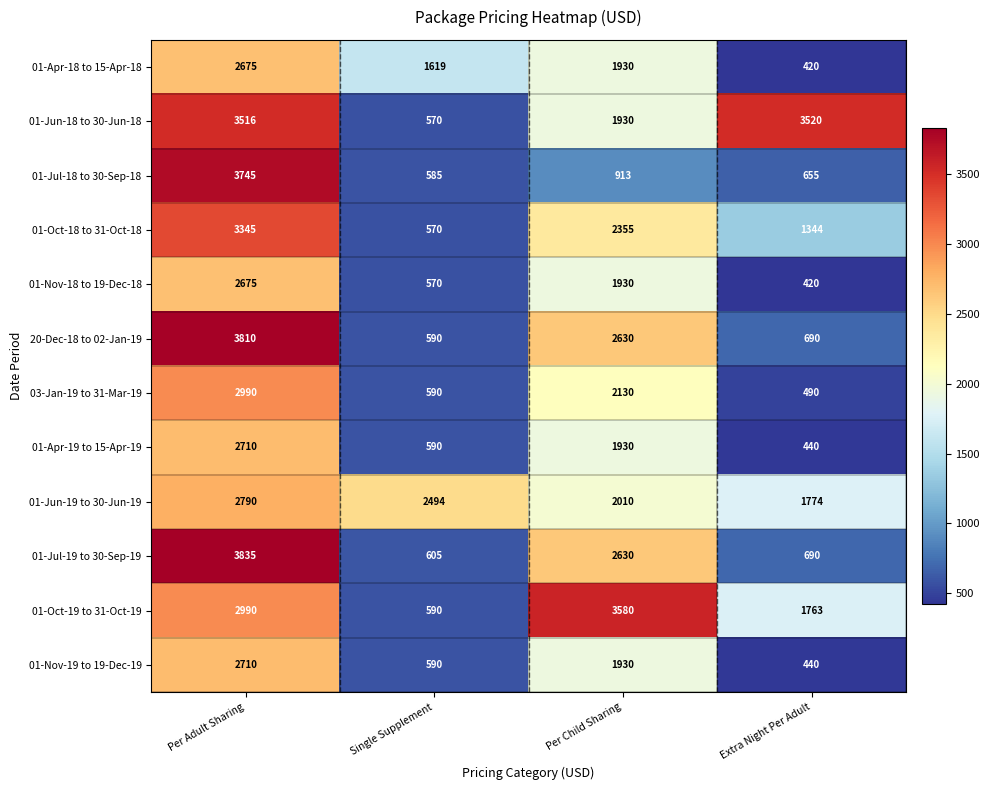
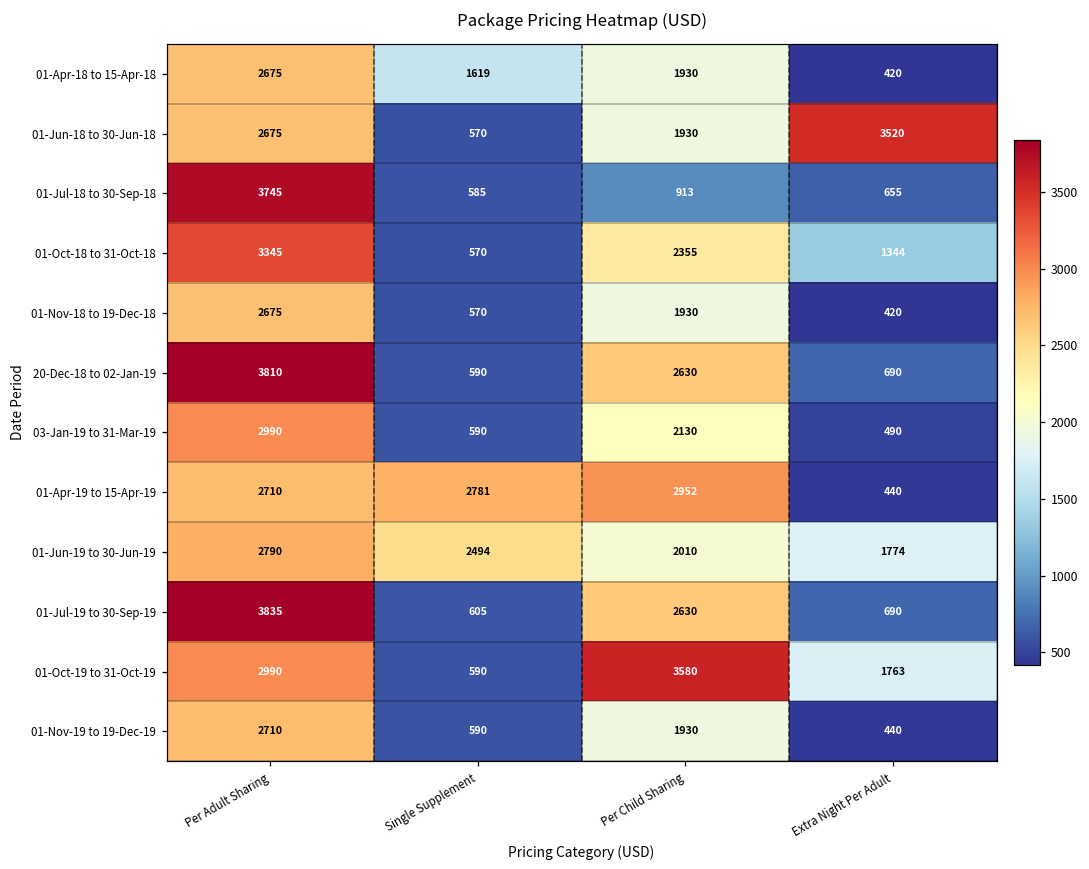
  {
    "01-Apr-18 to 15-Apr-18": {
      "Per Adult Sharing": 2675,
      "Single Supplement": 1619,
      "Per Child Sharing": 1930,
      "Extra Night Per Adult": 420
    },
    "01-Jun-18 to 30-Jun-18": {
-     "Per Adult Sharing": 3516,
+     "Per Adult Sharing": 2675,
      "Single Supplement": 570,
      "Per Child Sharing": 1930,
      "Extra Night Per Adult": 3520
    },
    "01-Jul-18 to 30-Sep-18": {
      "Per Adult Sharing": 3745,
      "Single Supplement": 585,
      "Per Child Sharing": 913,
      "Extra Night Per Adult": 655
    },
    "01-Oct-18 to 31-Oct-18": {
      "Per Adult Sharing": 3345,
      "Single Supplement": 570,
      "Per Child Sharing": 2355,
      "Extra Night Per Adult": 1344
    },
    "01-Nov-18 to 19-Dec-18": {
      "Per Adult Sharing": 2675,
      "Single Supplement": 570,
      "Per Child Sharing": 1930,
      "Extra Night Per Adult": 420
    },
    "20-Dec-18 to 02-Jan-19": {
      "Per Adult Sharing": 3810,
      "Single Supplement": 590,
      "Per Child Sharing": 2630,
      "Extra Night Per Adult": 690
    },
    "03-Jan-19 to 31-Mar-19": {
      "Per Adult Sharing": 2990,
      "Single Supplement": 590,
      "Per Child Sharing": 2130,
      "Extra Night Per Adult": 490
    },
    "01-Apr-19 to 15-Apr-19": {
      "Per Adult Sharing": 2710,
-     "Single Supplement": 590,
-     "Per Child Sharing": 1930,
+     "Single Supplement": 2781,
+     "Per Child Sharing": 2952,
      "Extra Night Per Adult": 440
    },
    "01-Jun-19 to 30-Jun-19": {
      "Per Adult Sharing": 2790,
      "Single Supplement": 2494,
      "Per Child Sharing": 2010,
      "Extra Night Per Adult": 1774
    },
    "01-Jul-19 to 30-Sep-19": {
      "Per Adult Sharing": 3835,
      "Single Supplement": 605,
      "Per Child Sharing": 2630,
      "Extra Night Per Adult": 690
    },
    "01-Oct-19 to 31-Oct-19": {
      "Per Adult Sharing": 2990,
      "Single Supplement": 590,
      "Per Child Sharing": 3580,
      "Extra Night Per Adult": 1763
    },
    "01-Nov-19 to 19-Dec-19": {
      "Per Adult Sharing": 2710,
      "Single Supplement": 590,
      "Per Child Sharing": 1930,
      "Extra Night Per Adult": 440
    }
  }
